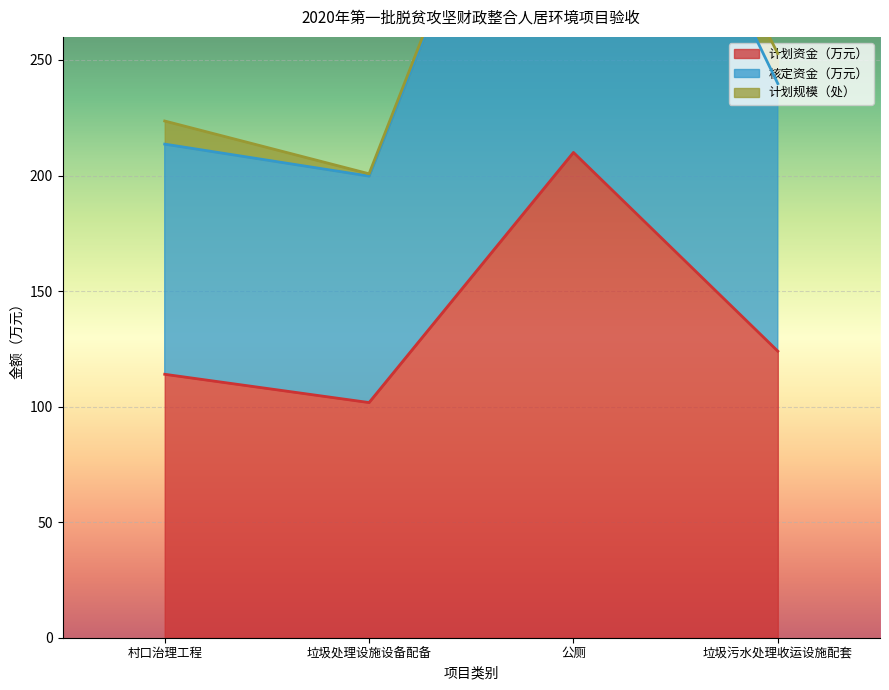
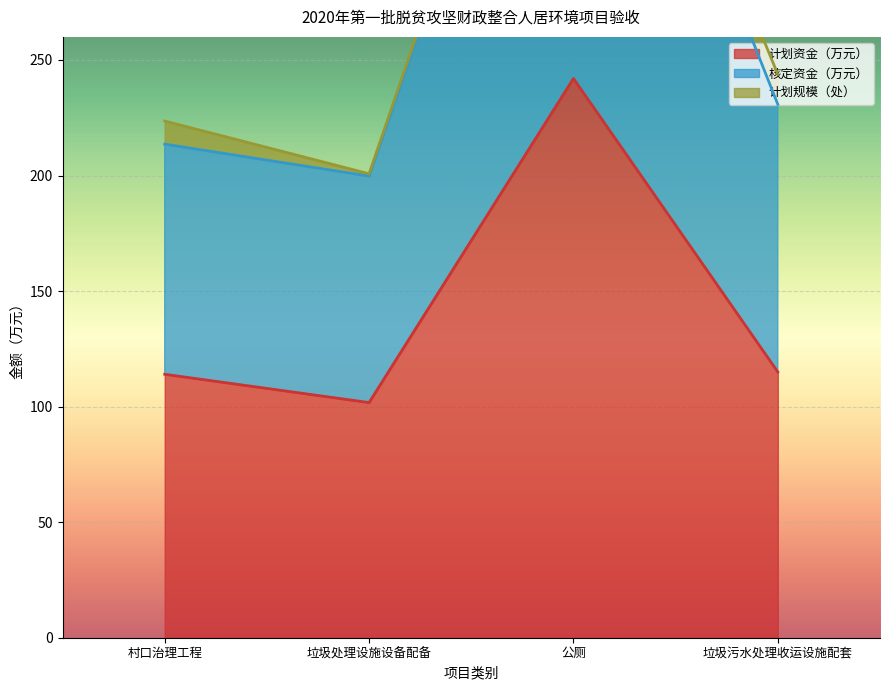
  {
    "计划资金（万元）": {
      "村口治理工程": 114,
      "垃圾处理设施设备配备": 102,
-     "公厕": 210,
-     "垃圾污水处理收运设施配套": 124
+     "公厕": 242,
+     "垃圾污水处理收运设施配套": 115
    },
    "核定资金（万元）": {
      "村口治理工程": 100
    },
    "计划规模（处）": {
      "村口治理工程": 10
    }
  }
